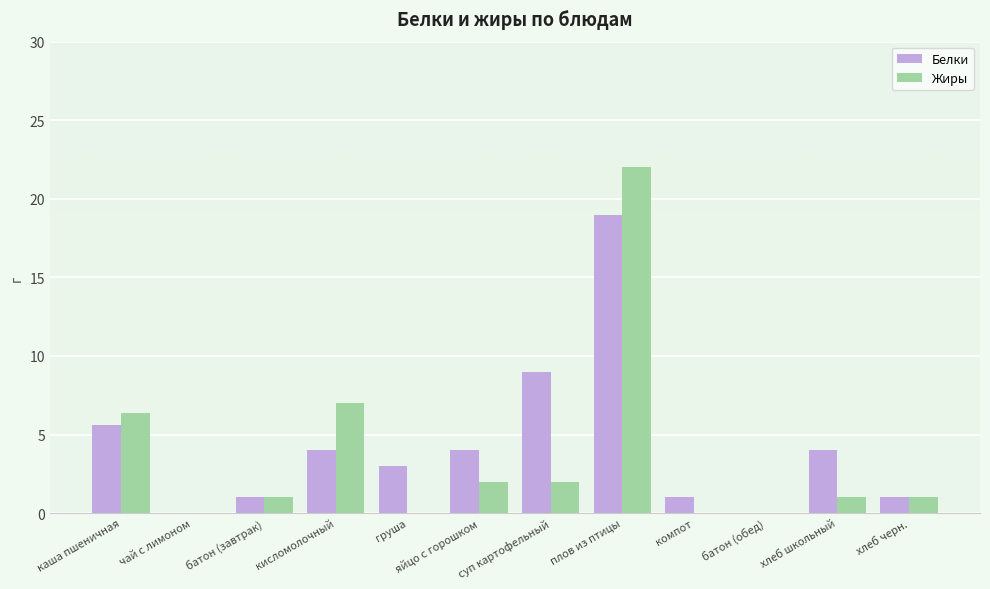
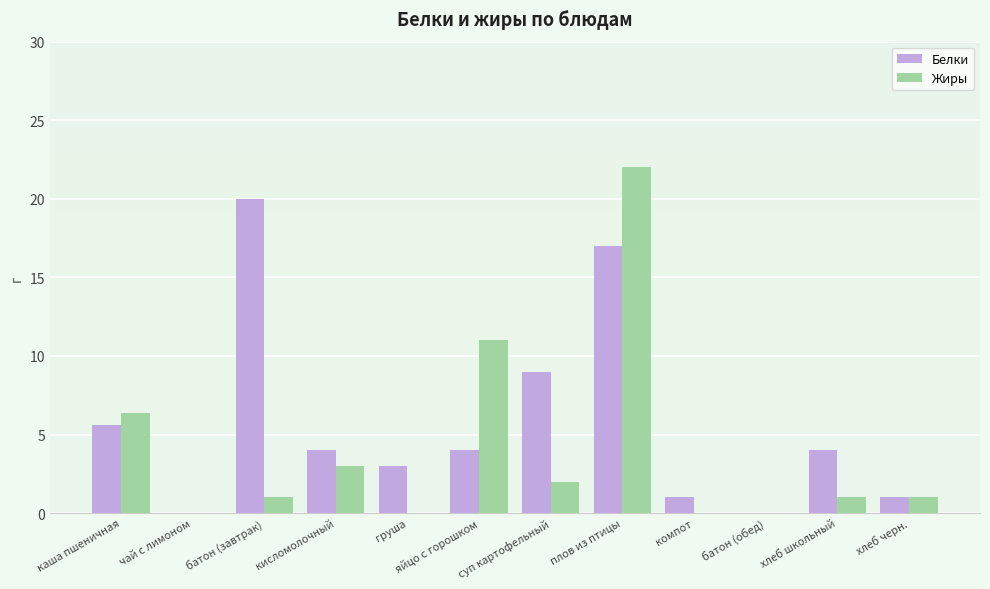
  {
    "Белки": {
      "каша пшеничная": 5.6,
      "чай с лимоном": 0,
-     "батон (завтрак)": 1,
+     "батон (завтрак)": 20,
      "кисломолочный": 4,
      "груша": 3,
      "яйцо с горошком": 4,
      "суп картофельный": 9,
-     "плов из птицы": 19,
+     "плов из птицы": 17,
      "компот": 1,
      "батон (обед)": 0,
      "хлеб школьный": 4,
      "хлеб черн.": 1
    },
    "Жиры": {
      "каша пшеничная": 6.4,
      "чай с лимоном": 0,
      "батон (завтрак)": 1,
-     "кисломолочный": 7,
+     "кисломолочный": 3,
      "груша": 0,
-     "яйцо с горошком": 2,
+     "яйцо с горошком": 11,
      "суп картофельный": 2,
      "плов из птицы": 22,
      "компот": 0,
      "батон (обед)": 0,
      "хлеб школьный": 1,
      "хлеб черн.": 1
    }
  }
